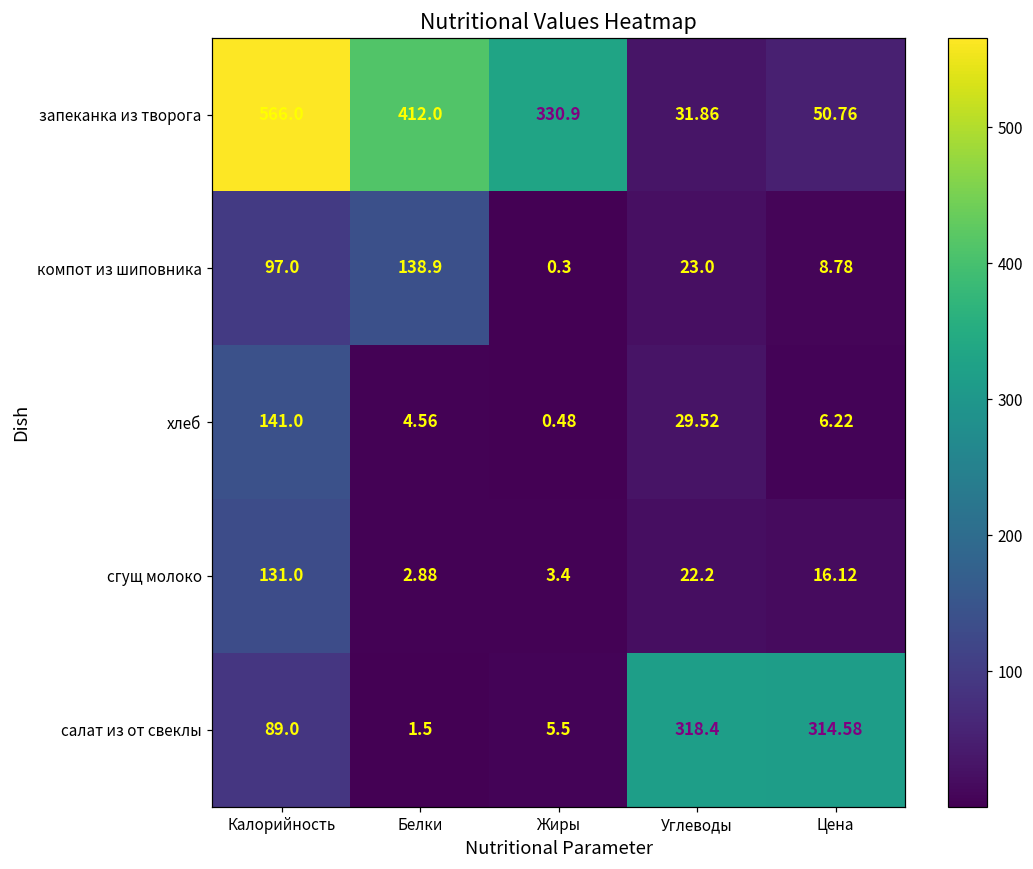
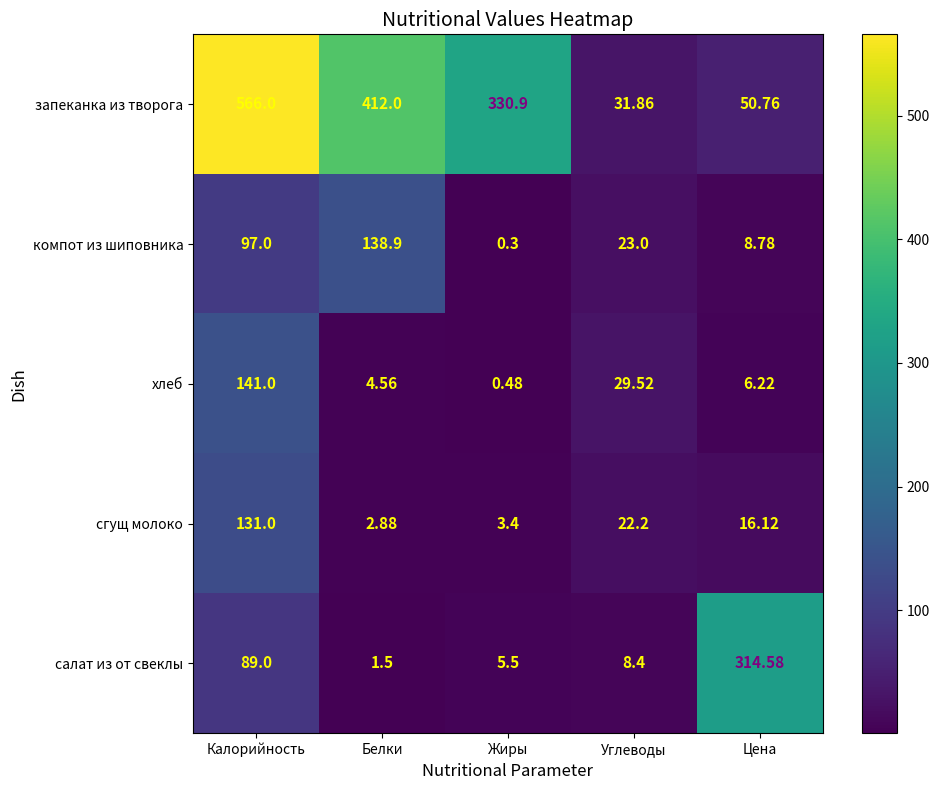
  {
    "запеканка из творога": {
      "Белки": 412.0,
      "Жиры": 330.9,
      "Углеводы": 31.86,
      "Цена": 50.76
    },
    "компот из шиповника": {
      "Калорийность": 97.0,
      "Белки": 138.9,
      "Жиры": 0.3,
      "Углеводы": 23.0,
      "Цена": 8.78
    },
    "хлеб": {
      "Калорийность": 141.0,
      "Белки": 4.56,
      "Жиры": 0.48,
      "Углеводы": 29.52,
      "Цена": 6.22
    },
    "сгущ молоко": {
      "Калорийность": 131.0,
      "Белки": 2.88,
      "Жиры": 3.4,
      "Углеводы": 22.2,
      "Цена": 16.12
    },
    "салат из от свеклы": {
      "Калорийность": 89.0,
      "Белки": 1.5,
      "Жиры": 5.5,
-     "Углеводы": 318.4,
+     "Углеводы": 8.4,
      "Цена": 314.58
    }
  }
